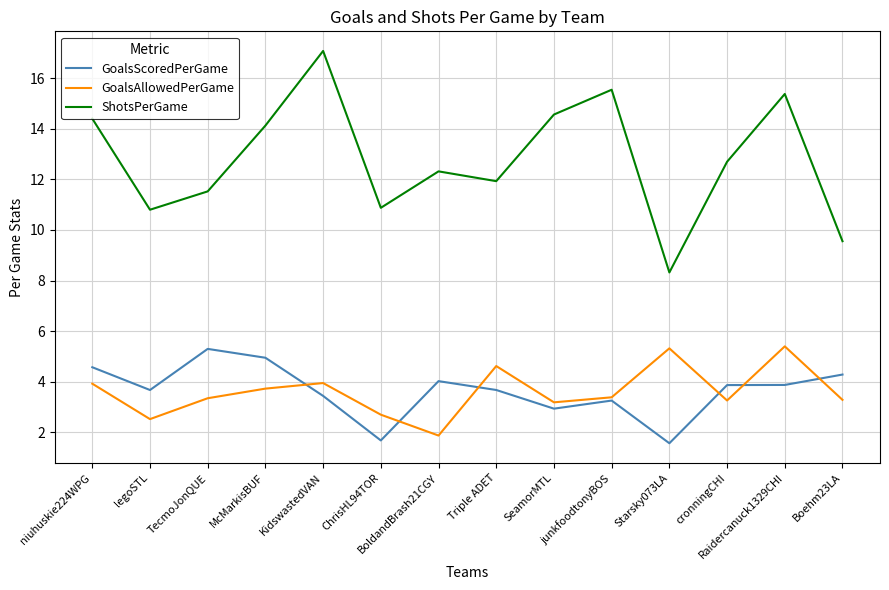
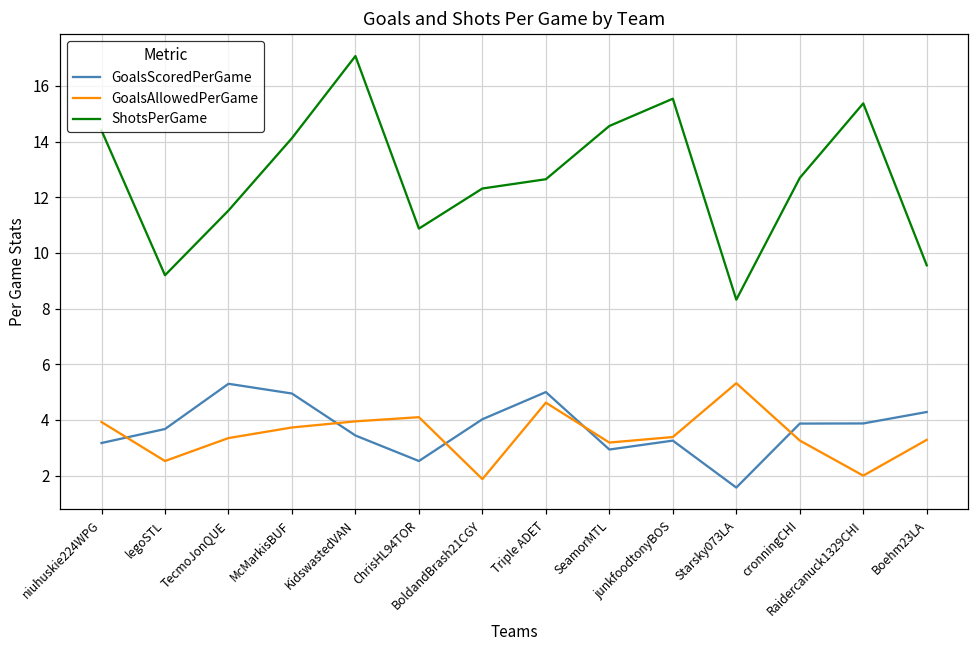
  {
    "GoalsScoredPerGame": {
-     "niuhuskie224WPG": 4.6,
+     "niuhuskie224WPG": 3.2,
      "legoSTL": 3.7,
      "TecmoJonQUE": 5.3,
      "McMarkisBUF": 5.0,
      "KidswastedVAN": 3.4,
-     "ChrisHL94TOR": 1.7,
+     "ChrisHL94TOR": 2.5,
      "BoldandBrash21CGY": 4.0,
-     "Triple ADET": 3.7,
+     "Triple ADET": 5.0,
      "SeamorMTL": 2.9,
      "junkfoodtonyBOS": 3.3,
      "Starsky073LA": 1.6,
      "cronningCHI": 3.9,
      "Raidercanuck1329CHI": 3.9,
      "Boehm23LA": 4.3
    },
    "GoalsAllowedPerGame": {
      "niuhuskie224WPG": 3.9,
      "legoSTL": 2.5,
      "TecmoJonQUE": 3.4,
      "McMarkisBUF": 3.7,
      "KidswastedVAN": 4.0,
-     "ChrisHL94TOR": 2.7,
+     "ChrisHL94TOR": 4.1,
      "BoldandBrash21CGY": 1.9,
      "Triple ADET": 4.6,
      "SeamorMTL": 3.2,
      "junkfoodtonyBOS": 3.4,
      "Starsky073LA": 5.3,
      "cronningCHI": 3.3,
-     "Raidercanuck1329CHI": 5.4,
+     "Raidercanuck1329CHI": 2.0,
      "Boehm23LA": 3.3
    },
    "ShotsPerGame": {
-     "legoSTL": 10.8,
+     "legoSTL": 9.2,
      "TecmoJonQUE": 11.5,
      "McMarkisBUF": 14.1,
      "KidswastedVAN": 17.1,
      "ChrisHL94TOR": 10.9,
      "BoldandBrash21CGY": 12.3,
-     "Triple ADET": 11.9,
+     "Triple ADET": 12.6,
      "SeamorMTL": 14.6,
      "junkfoodtonyBOS": 15.5,
      "Starsky073LA": 8.3,
      "cronningCHI": 12.7,
      "Raidercanuck1329CHI": 15.4,
      "Boehm23LA": 9.6
    }
  }
